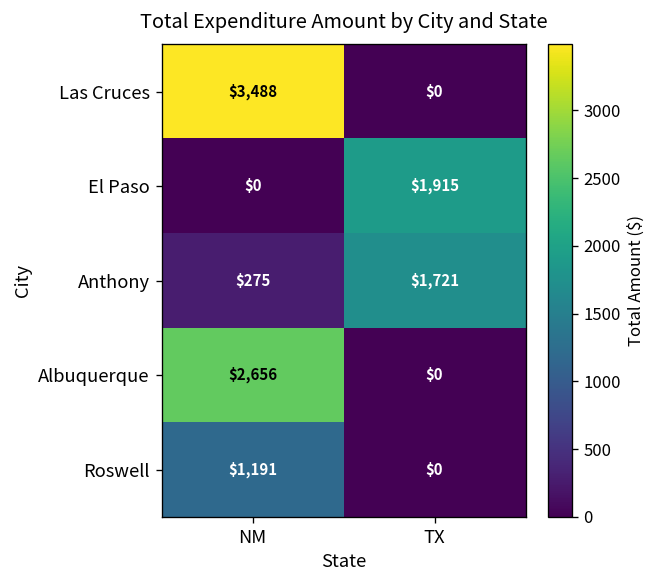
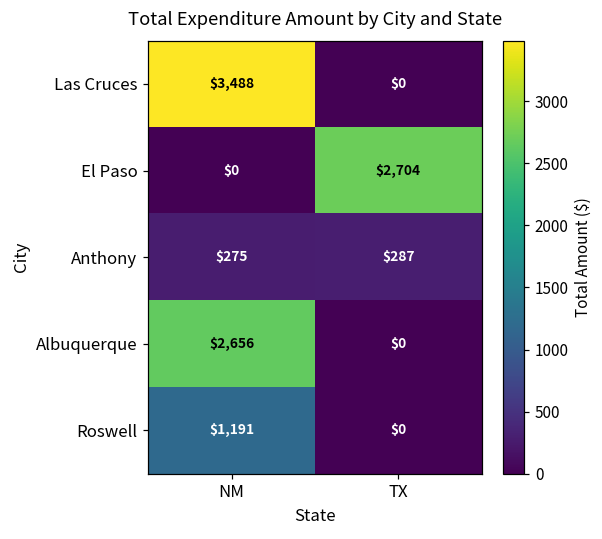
  {
    "Las Cruces": {
      "NM": "$3,488",
      "TX": "$0"
    },
    "El Paso": {
      "NM": "$0",
-     "TX": "$1,915"
+     "TX": "$2,704"
    },
    "Anthony": {
      "NM": "$275",
-     "TX": "$1,721"
+     "TX": "$287"
    },
    "Albuquerque": {
      "NM": "$2,656",
      "TX": "$0"
    },
    "Roswell": {
      "NM": "$1,191",
      "TX": "$0"
    }
  }
